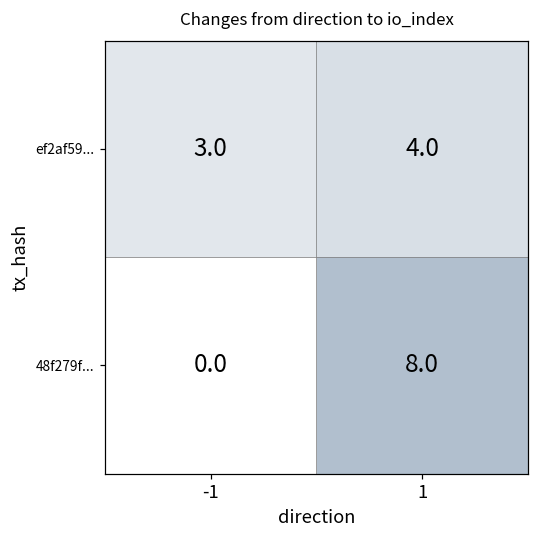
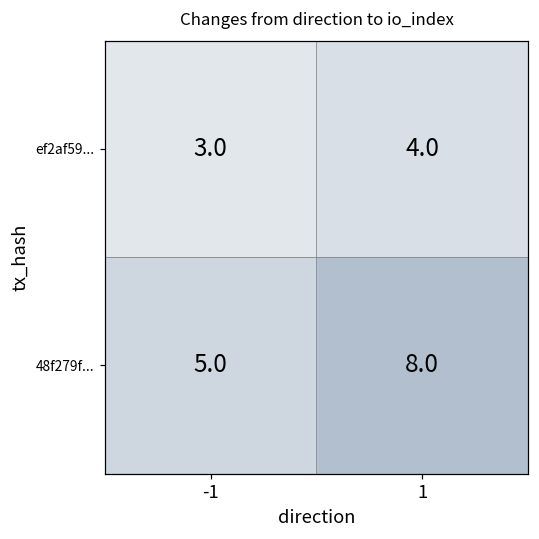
  {
    "ef2af59...": {
      "-1": 3.0,
      "1": 4.0
    },
    "48f279f...": {
-     "-1": 0.0,
+     "-1": 5.0,
      "1": 8.0
    }
  }
